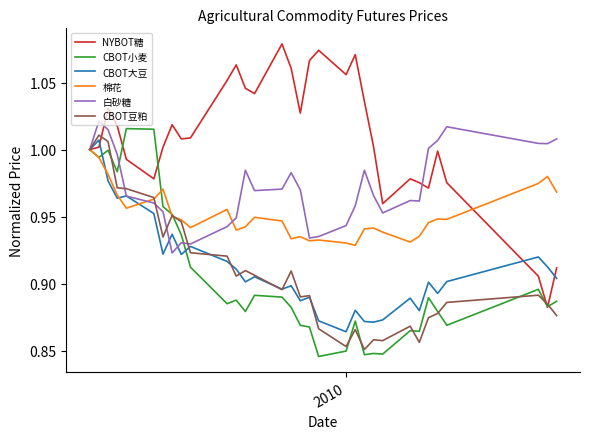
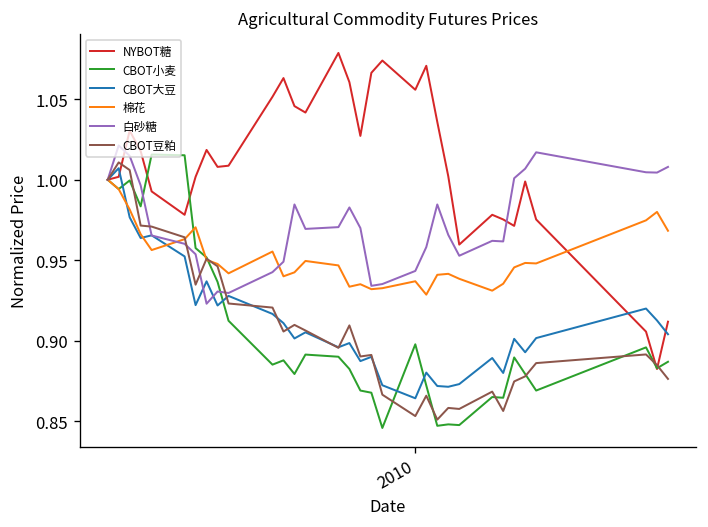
  {
    "NYBOT糖": {
      "2010": 1.056
    },
    "CBOT小麦": {
-     "2010": 0.850
+     "2010": 0.898
    },
    "CBOT大豆": {
      "2010": 0.864
    },
    "棉花": {
-     "2010": 0.930
+     "2010": 0.937
    },
    "白砂糖": {
      "2010": 0.943
    },
    "CBOT豆粕": {
      "2010": 0.853
    }
  }
